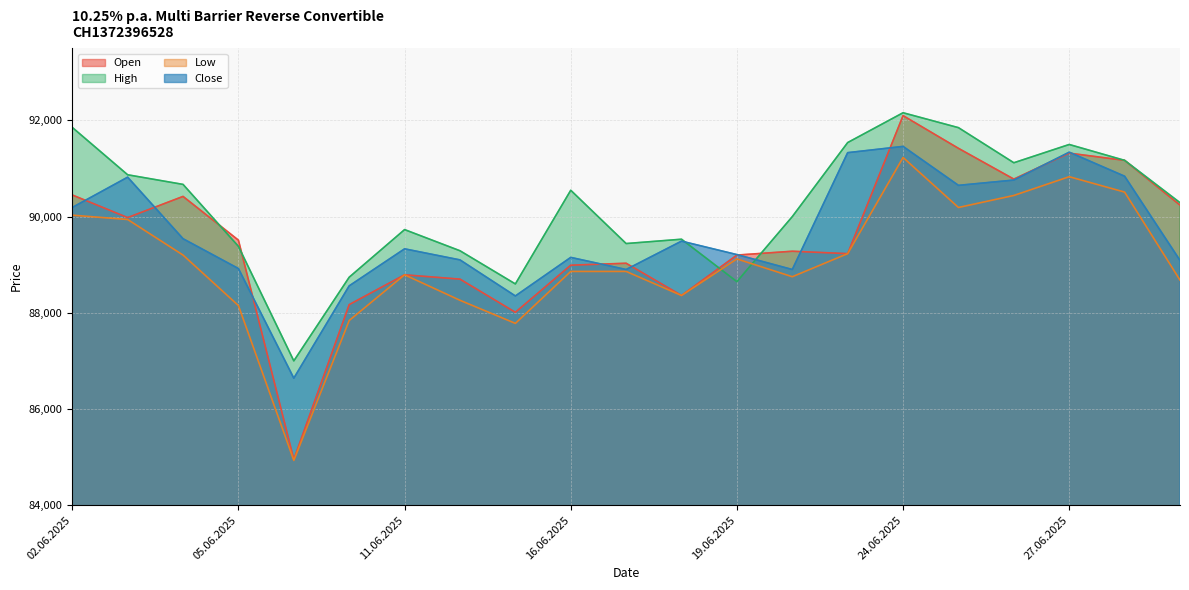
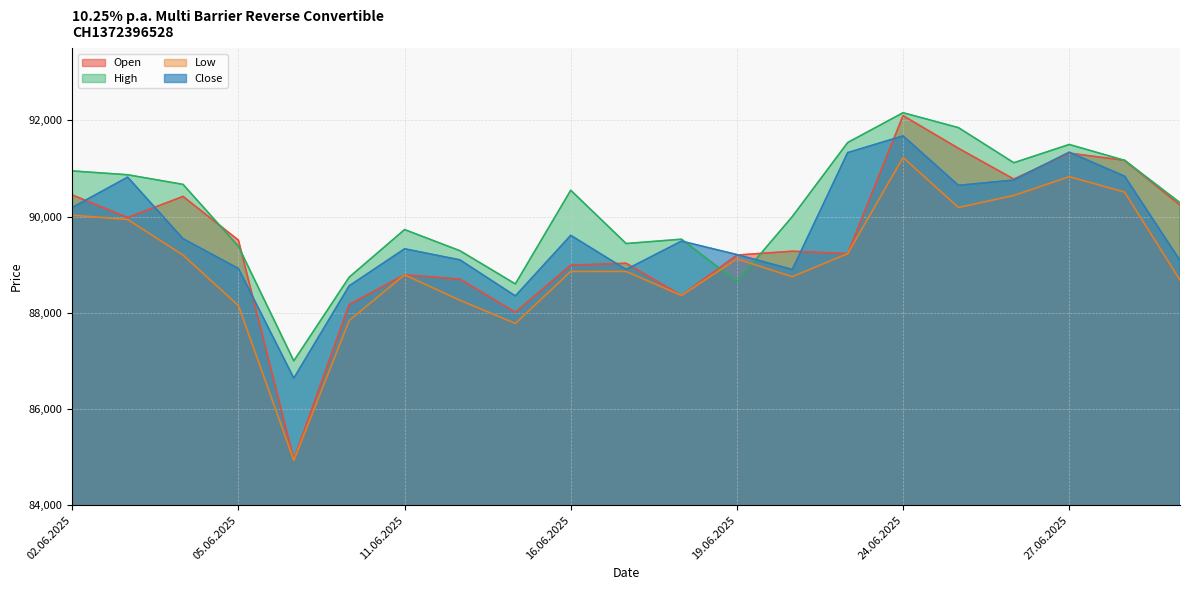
  {
    "High": {
-     "02.06.2025": "91,900",
+     "02.06.2025": "91,000",
      "05.06.2025": "89,400",
      "11.06.2025": "89,700",
      "16.06.2025": "90,500",
      "19.06.2025": "88,600",
      "24.06.2025": "92,200",
      "27.06.2025": "91,500"
    },
    "Close": {
      "02.06.2025": "90,200",
      "05.06.2025": "88,900",
      "11.06.2025": "89,300",
-     "16.06.2025": "89,200",
-     "24.06.2025": "91,500"
+     "16.06.2025": "89,600",
+     "24.06.2025": "91,700"
    }
  }
